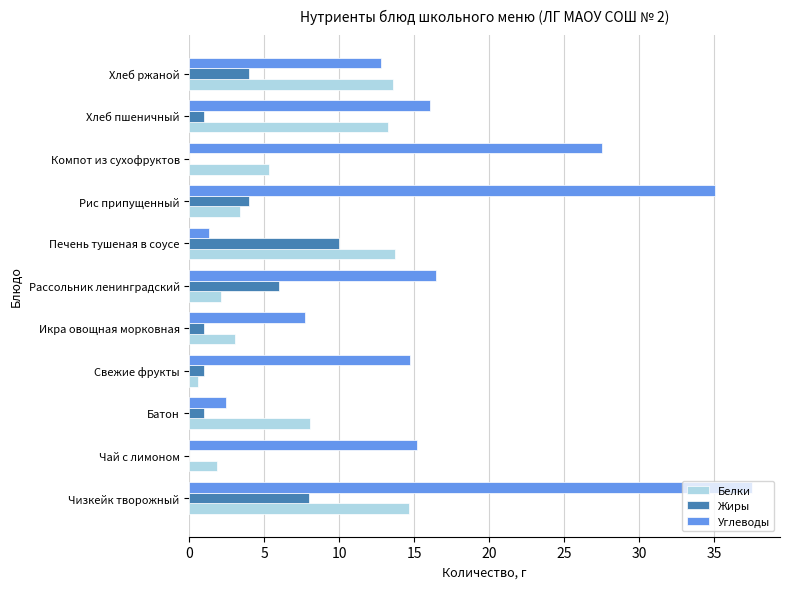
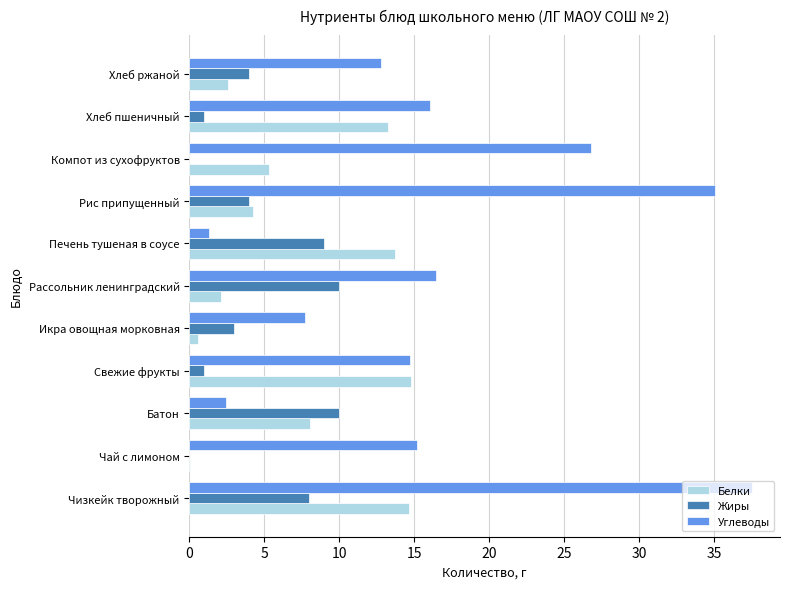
  {
    "Белки": {
-     "Хлеб ржаной": 13.6,
+     "Хлеб ржаной": 2.6,
      "Хлеб пшеничный": 13.3,
      "Компот из сухофруктов": 5.3,
-     "Рис припущенный": 3.4,
+     "Рис припущенный": 4.3,
      "Печень тушеная в соусе": 13.7,
      "Рассольник ленинградский": 2.1,
-     "Икра овощная морковная": 3.0,
-     "Свежие фрукты": 0.6,
+     "Икра овощная морковная": 0.6,
+     "Свежие фрукты": 14.8,
      "Батон": 8.1,
-     "Чай с лимоном": 1.9,
+     "Чай с лимоном": 0.1,
      "Чизкейк творожный": 14.6
    },
    "Жиры": {
      "Хлеб ржаной": 4,
      "Хлеб пшеничный": 1,
      "Компот из сухофруктов": 0,
      "Рис припущенный": 4,
-     "Печень тушеная в соусе": 10,
-     "Рассольник ленинградский": 6,
-     "Икра овощная морковная": 1,
+     "Печень тушеная в соусе": 9,
+     "Рассольник ленинградский": 10,
+     "Икра овощная морковная": 3,
      "Свежие фрукты": 1,
-     "Батон": 1,
+     "Батон": 10,
      "Чай с лимоном": 0,
      "Чизкейк творожный": 8
    },
    "Углеводы": {
      "Хлеб ржаной": 12.8,
      "Хлеб пшеничный": 16.1,
-     "Компот из сухофруктов": 27.5,
+     "Компот из сухофруктов": 26.8,
      "Рис припущенный": 35.0,
      "Печень тушеная в соусе": 1.3,
      "Рассольник ленинградский": 16.4,
      "Икра овощная морковная": 7.7,
      "Свежие фрукты": 14.7,
      "Батон": 2.5,
      "Чай с лимоном": 15.2
    }
  }
